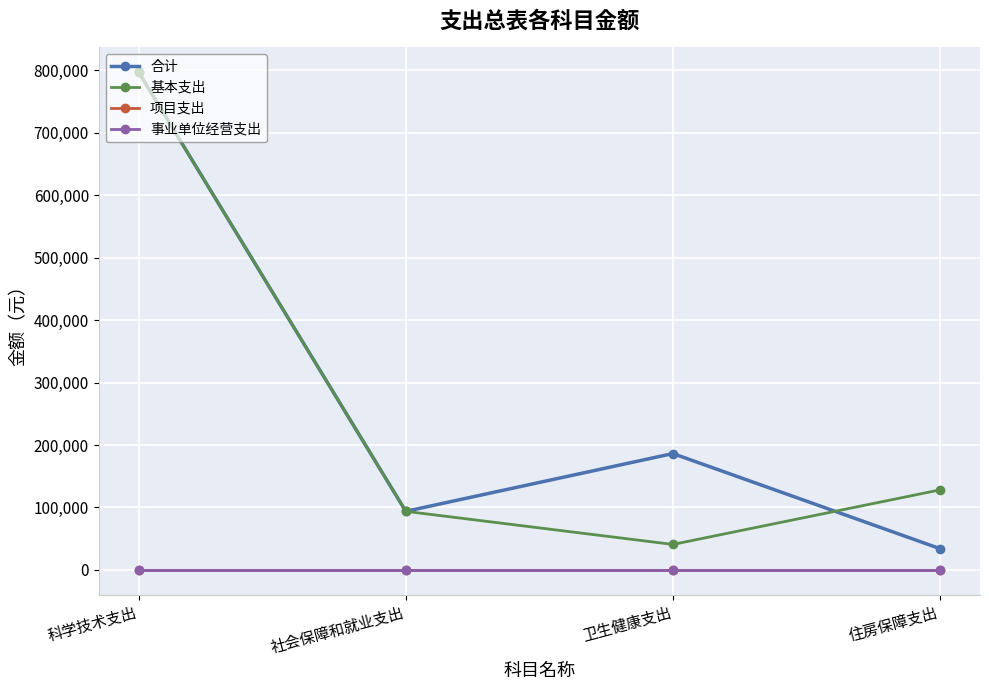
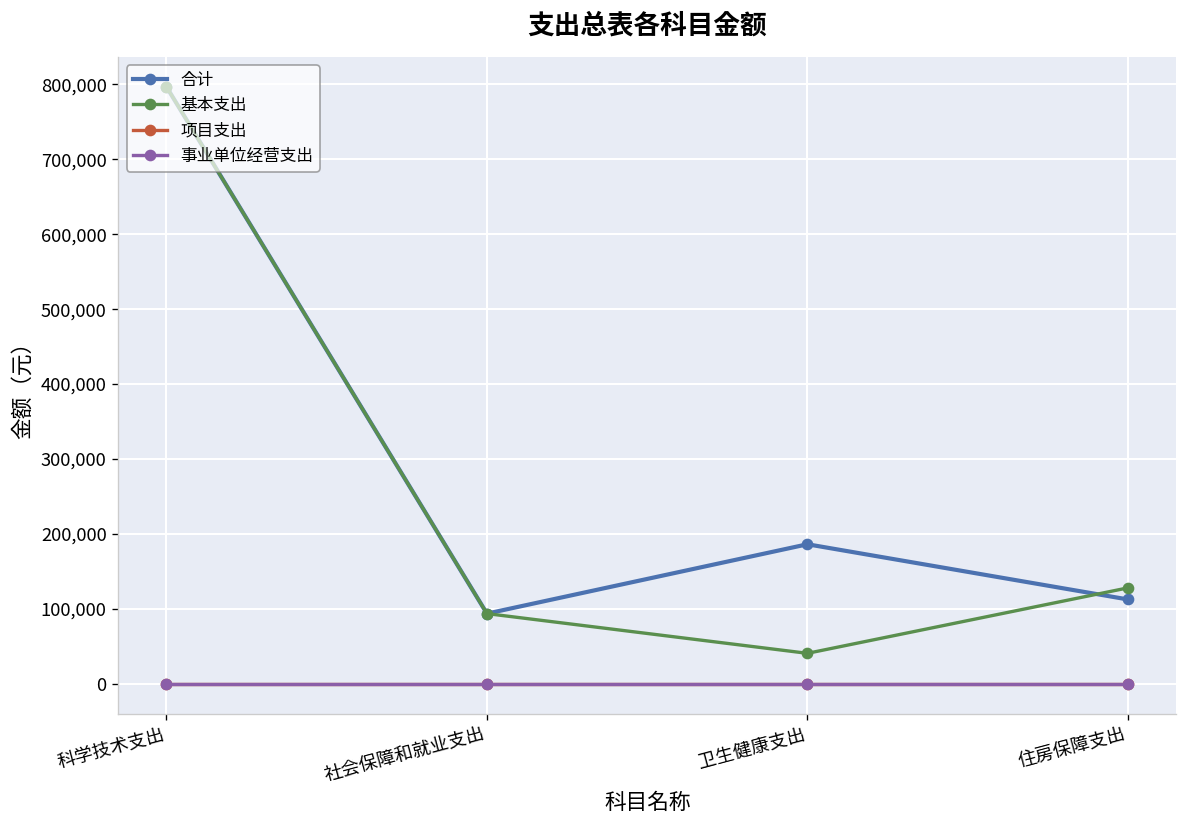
  {
    "合计": {
      "卫生健康支出": "190,000",
-     "住房保障支出": "30,000"
+     "住房保障支出": "110,000"
    },
    "基本支出": {
      "卫生健康支出": "40,000",
      "住房保障支出": "130,000"
    },
    "事业单位经营支出": {
      "科学技术支出": "0",
      "社会保障和就业支出": "0",
      "卫生健康支出": "0",
      "住房保障支出": "0"
    }
  }
